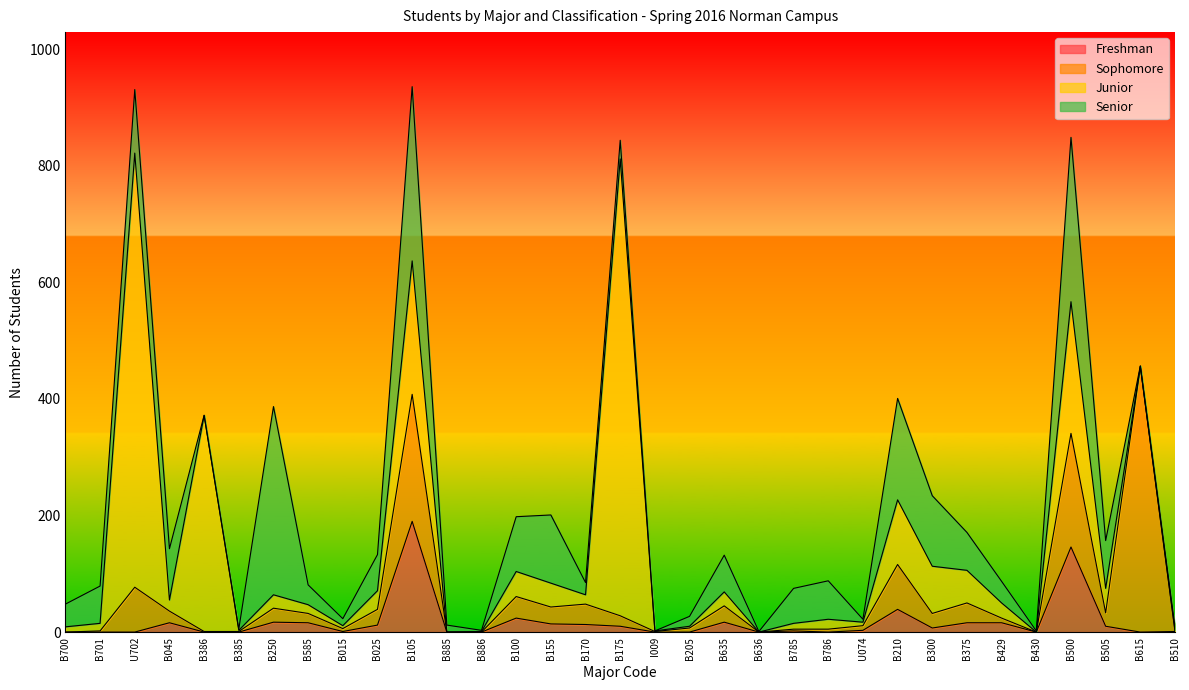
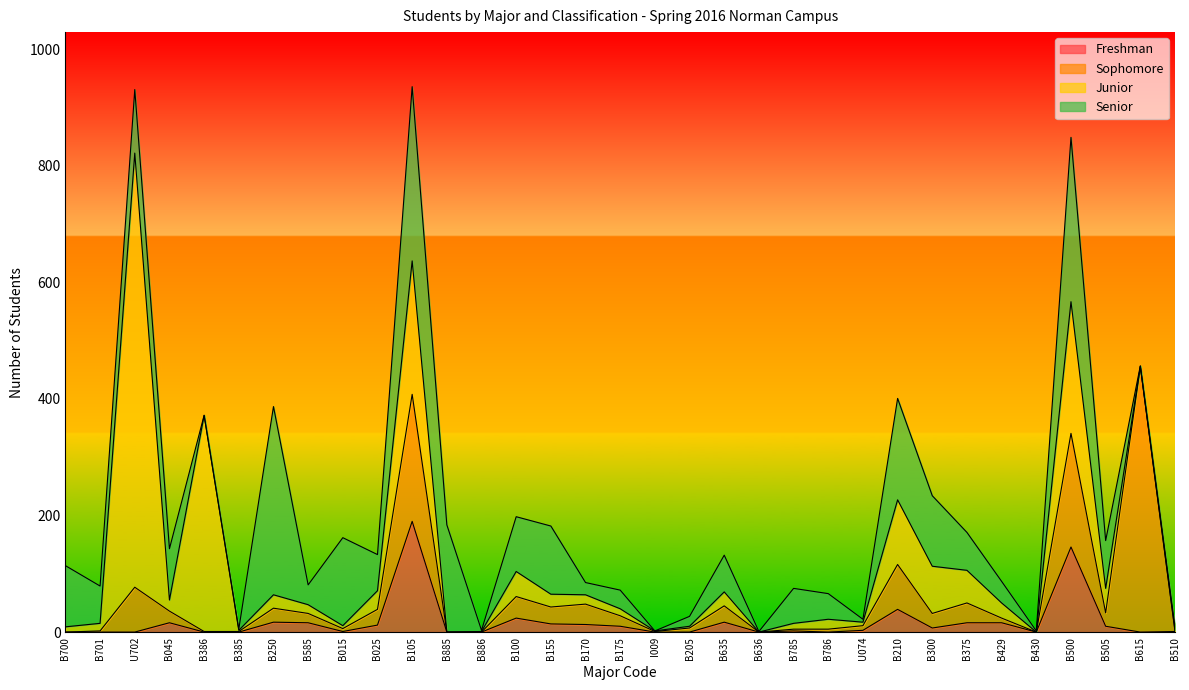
  {
    "Freshman": {
      "U702": 0,
      "B045": 20,
      "B250": 20,
      "B585": 20,
      "B015": 0,
      "B025": 10,
      "B105": 190,
      "B100": 20,
      "B155": 10,
      "B170": 10,
      "B175": 10,
      "B205": 0,
      "B635": 20,
      "B786": 0,
      "U074": 0,
      "B210": 40,
      "B300": 10,
      "B375": 20,
      "B429": 20,
      "B500": 150,
      "B505": 10,
      "B615": 0
    },
    "Sophomore": {
      "U702": 80,
      "B045": 20,
      "B250": 20,
      "B585": 20,
      "B015": 10,
      "B025": 30,
      "B105": 220,
      "B100": 40,
      "B155": 30,
      "B170": 40,
      "B175": 20,
      "B635": 30,
      "B786": 10,
      "U074": 10,
      "B210": 80,
      "B300": 30,
      "B375": 30,
      "B429": 10,
      "B500": 200,
      "B505": 20
    },
    "Junior": {
      "B700": 10,
      "B701": 10,
      "U702": 750,
      "B045": 20,
      "B250": 20,
      "B585": 20,
      "B015": 10,
      "B025": 30,
      "B105": 230,
      "B100": 40,
-     "B155": 40,
+     "B155": 20,
      "B170": 20,
-     "B175": 780,
+     "B175": 10,
      "B635": 20,
      "B785": 10,
      "B786": 20,
      "U074": 10,
      "B210": 110,
      "B300": 80,
      "B375": 60,
      "B429": 30,
      "B500": 230,
      "B505": 40
    },
    "Senior": {
-     "B700": 40,
+     "B700": 110,
      "B701": 60,
      "U702": 110,
      "B045": 90,
      "B250": 320,
      "B585": 30,
-     "B015": 10,
+     "B015": 150,
      "B025": 60,
      "B105": 300,
-     "B885": 10,
+     "B885": 180,
      "B100": 90,
      "B155": 120,
      "B170": 20,
      "B175": 30,
      "B205": 20,
      "B635": 60,
      "B785": 60,
-     "B786": 70,
+     "B786": 40,
      "U074": 10,
      "B210": 170,
      "B300": 120,
      "B375": 70,
      "B429": 40,
      "B500": 280,
      "B505": 80,
      "B510": 10
    }
  }
